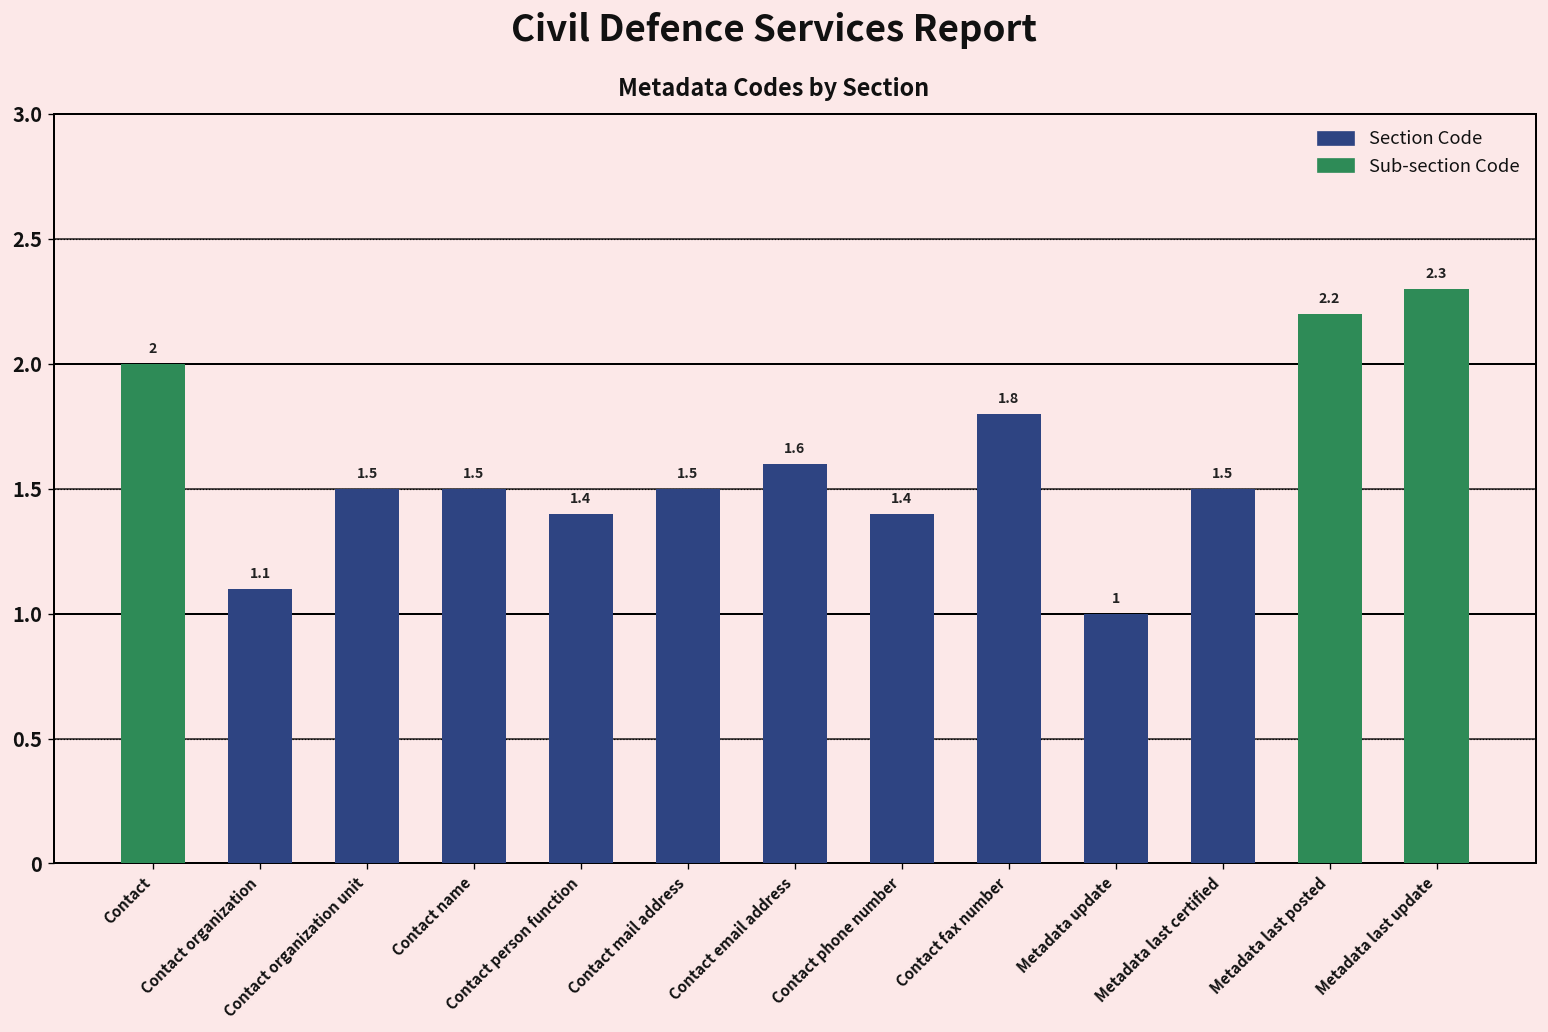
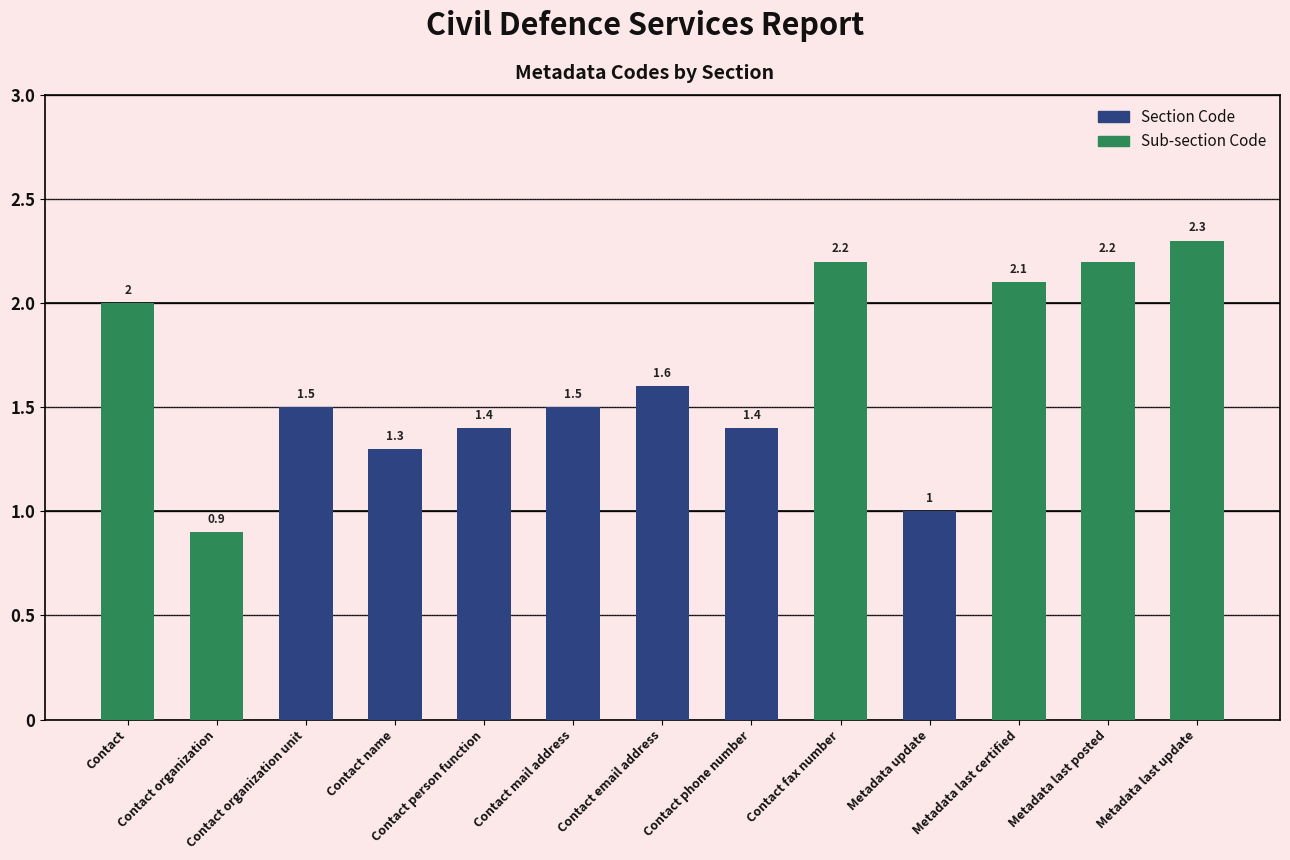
  {
    "Contact": 2,
-   "Contact organization": 1.1,
+   "Contact organization": 0.9,
    "Contact organization unit": 1.5,
-   "Contact name": 1.5,
+   "Contact name": 1.3,
    "Contact person function": 1.4,
    "Contact mail address": 1.5,
    "Contact email address": 1.6,
    "Contact phone number": 1.4,
-   "Contact fax number": 1.8,
+   "Contact fax number": 2.2,
    "Metadata update": 1,
-   "Metadata last certified": 1.5,
+   "Metadata last certified": 2.1,
    "Metadata last posted": 2.2,
    "Metadata last update": 2.3
  }
